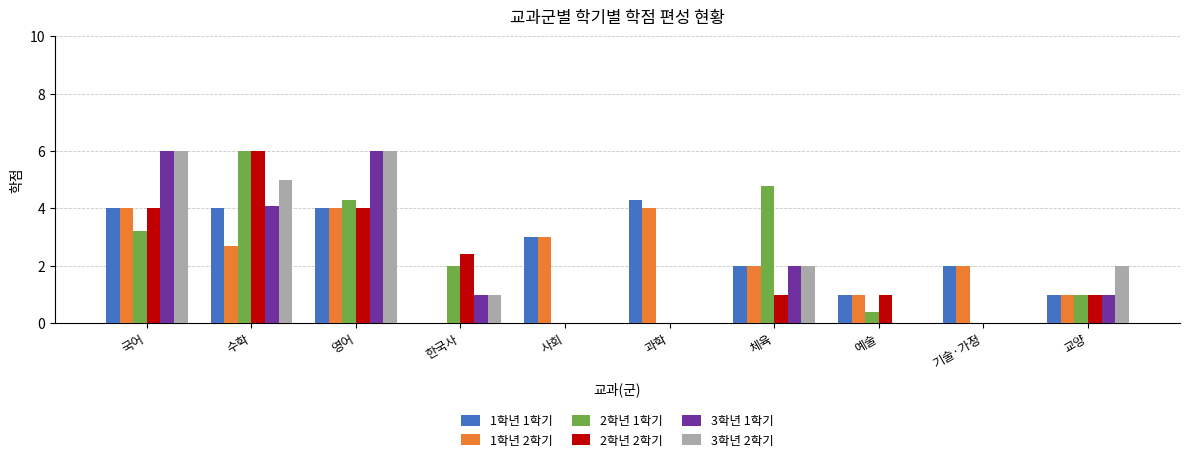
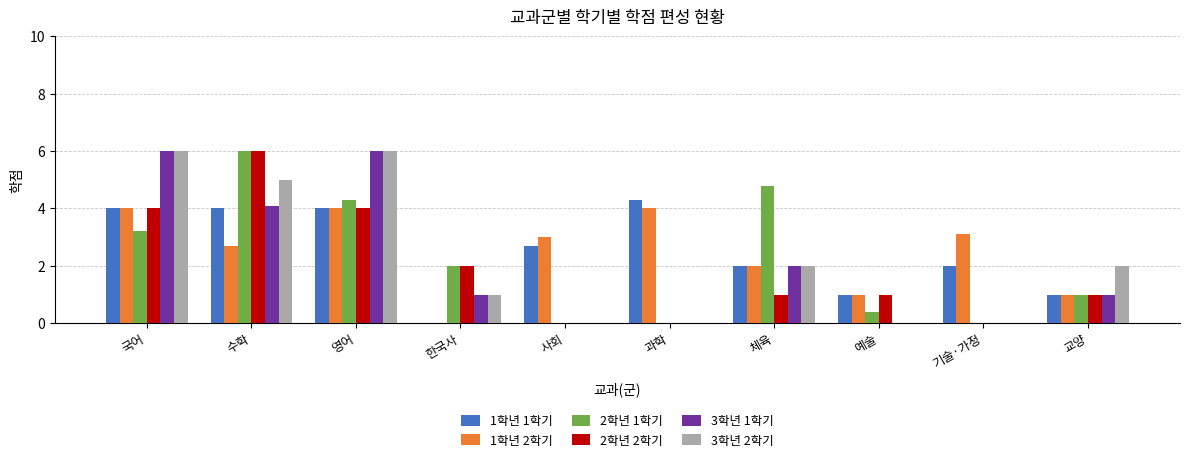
  {
    "1학년 1학기": {
      "국어": 4.0,
      "수학": 4.0,
      "영어": 4.0,
      "한국사": 0.0,
-     "사회": 3.0,
+     "사회": 2.7,
      "과학": 4.3,
      "체육": 2.0,
      "예술": 1.0,
      "기술·가정": 2.0,
      "교양": 1.0
    },
    "1학년 2학기": {
      "국어": 4.0,
      "수학": 2.7,
      "영어": 4.0,
      "한국사": 0.0,
      "사회": 3.0,
      "과학": 4.0,
      "체육": 2.0,
      "예술": 1.0,
-     "기술·가정": 2.0,
+     "기술·가정": 3.1,
      "교양": 1.0
    },
    "2학년 1학기": {
      "국어": 3.2,
      "수학": 6.0,
      "영어": 4.3,
      "한국사": 2.0,
      "사회": 0.0,
      "과학": 0.0,
      "체육": 4.8,
      "예술": 0.4,
      "기술·가정": 0.0,
      "교양": 1.0
    },
    "2학년 2학기": {
      "국어": 4.0,
      "수학": 6.0,
      "영어": 4.0,
-     "한국사": 2.4,
+     "한국사": 2.0,
      "사회": 0.0,
      "과학": 0.0,
      "체육": 1.0,
      "예술": 1.0,
      "기술·가정": 0.0,
      "교양": 1.0
    },
    "3학년 1학기": {
      "국어": 6.0,
      "수학": 4.1,
      "영어": 6.0,
      "한국사": 1.0,
      "사회": 0.0,
      "과학": 0.0,
      "체육": 2.0,
      "예술": 0.0,
      "기술·가정": 0.0,
      "교양": 1.0
    },
    "3학년 2학기": {
      "국어": 6.0,
      "수학": 5.0,
      "영어": 6.0,
      "한국사": 1.0,
      "사회": 0.0,
      "과학": 0.0,
      "체육": 2.0,
      "예술": 0.0,
      "기술·가정": 0.0,
      "교양": 2.0
    }
  }
